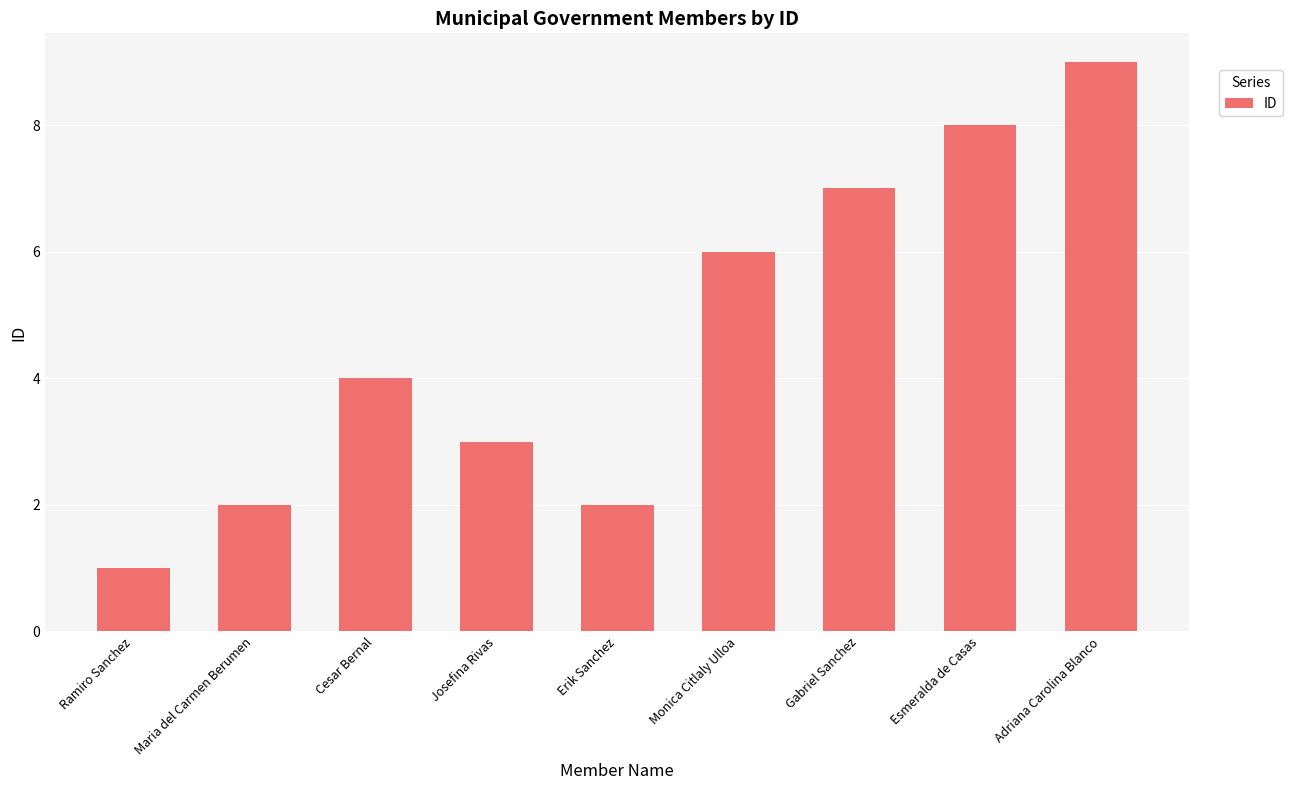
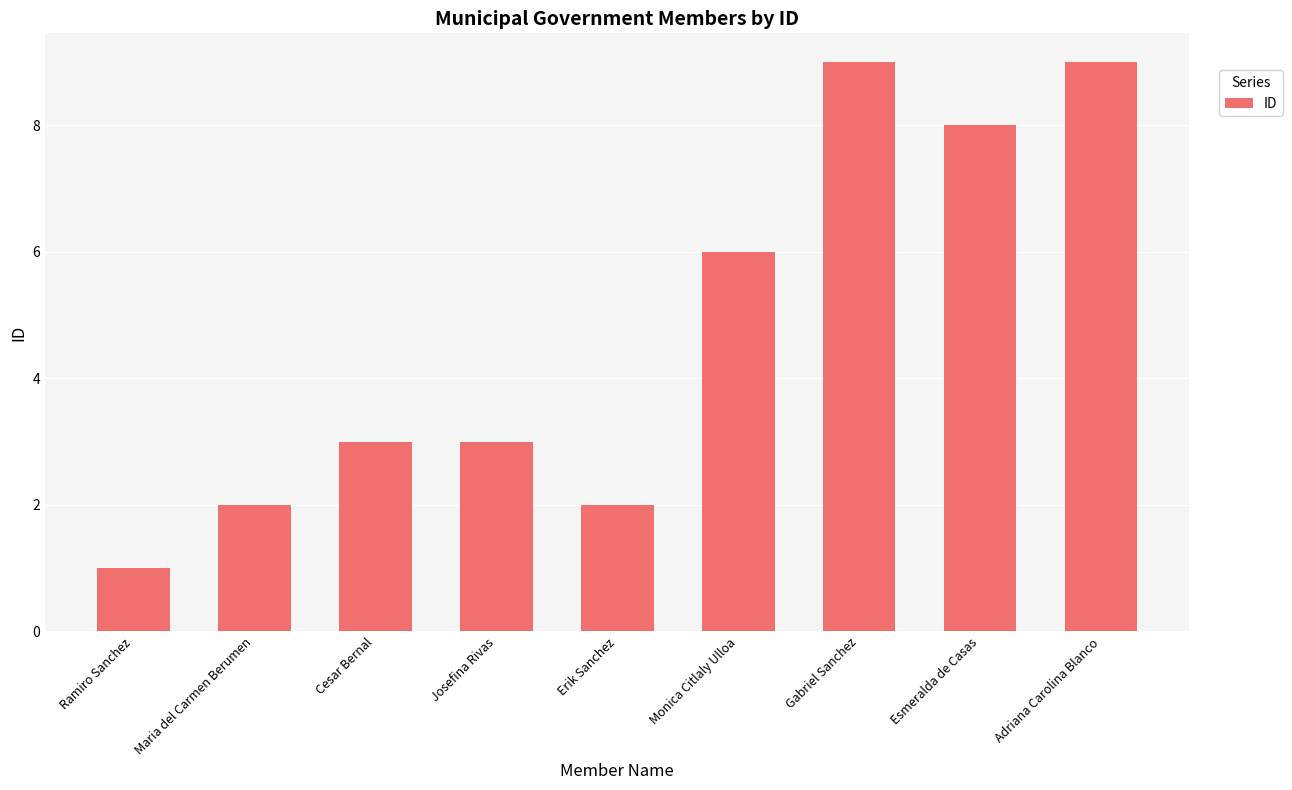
  {
    "Ramiro Sanchez": 1,
    "Maria del Carmen Berumen": 2,
-   "Cesar Bernal": 4,
+   "Cesar Bernal": 3,
    "Josefina Rivas": 3,
    "Erik Sanchez": 2,
    "Monica Citlaly Ulloa": 6,
-   "Gabriel Sanchez": 7,
+   "Gabriel Sanchez": 9,
    "Esmeralda de Casas": 8,
    "Adriana Carolina Blanco": 9
  }
